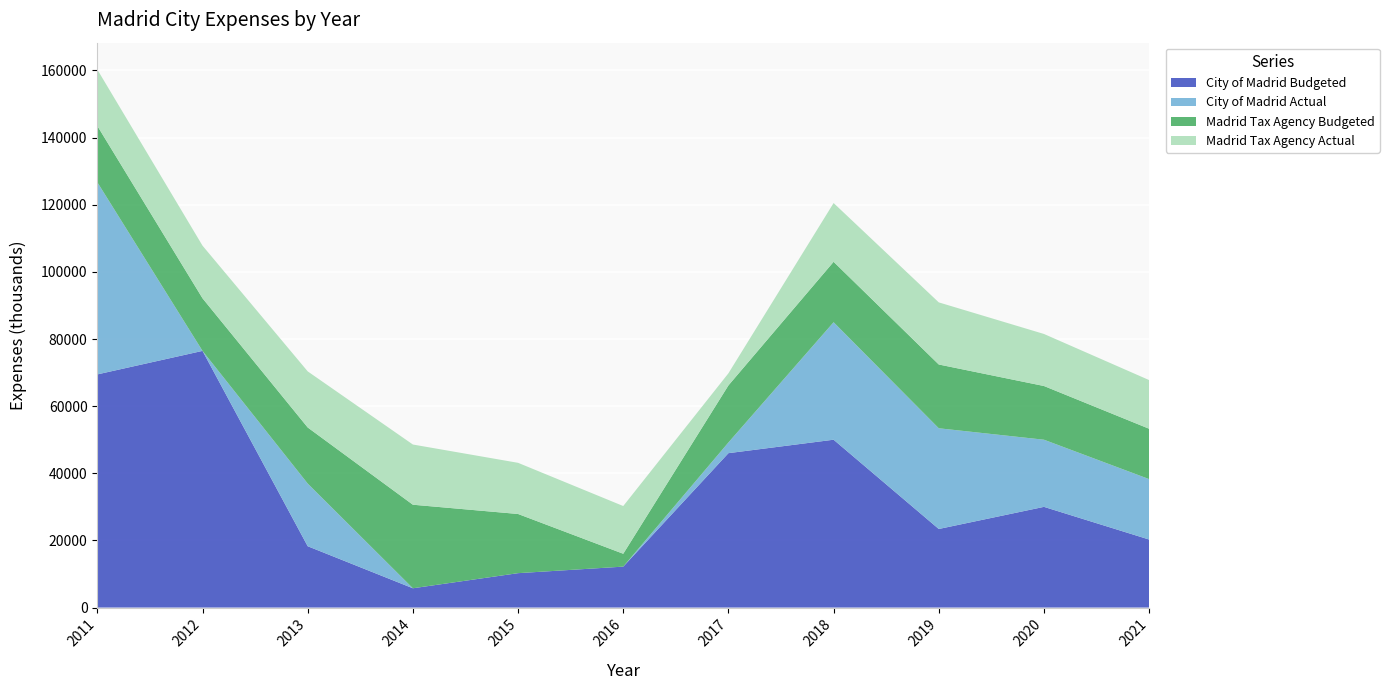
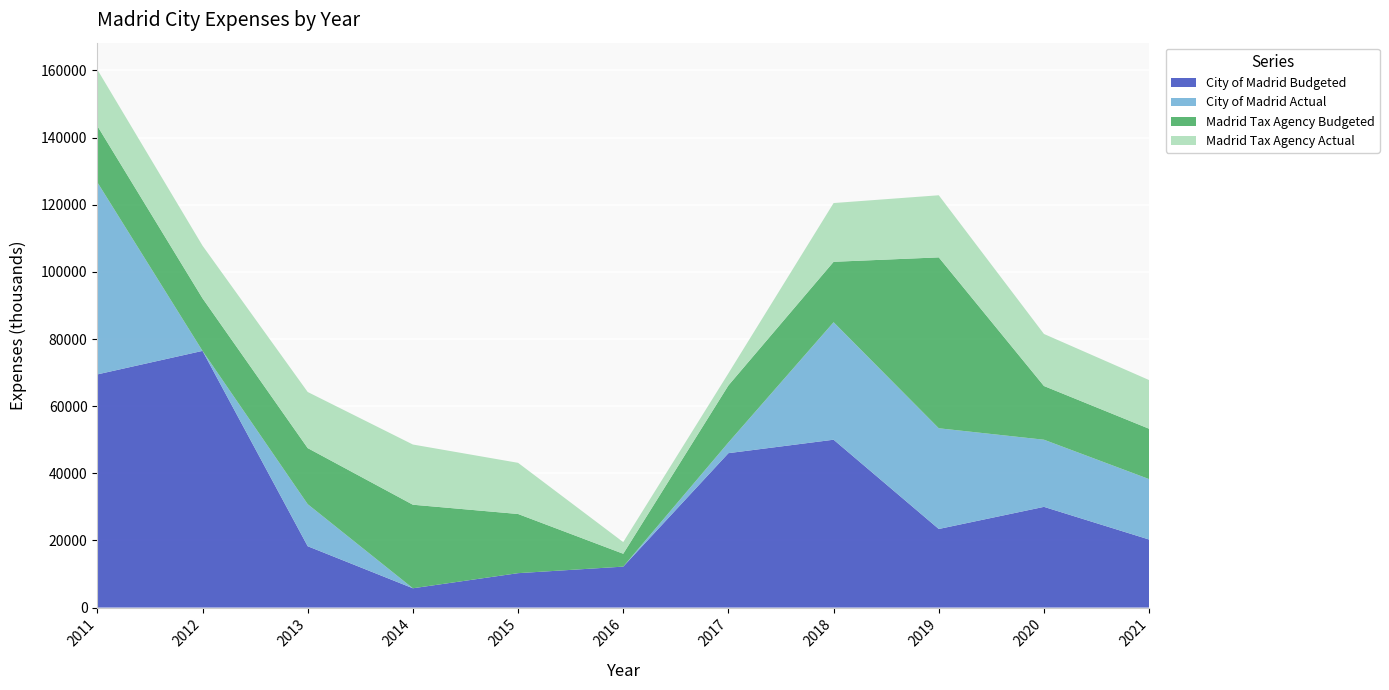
  {
    "City of Madrid Budgeted": {
      "2011": 69000,
      "2013": 18000,
      "2017": 46000,
      "2018": 50000,
      "2019": 23000,
      "2020": 30000,
      "2021": 20000
    },
    "City of Madrid Actual": {
      "2011": 57000,
-     "2013": 19000,
+     "2013": 13000,
      "2017": 3000,
      "2018": 35000,
      "2019": 30000,
      "2020": 20000,
      "2021": 18000
    },
    "Madrid Tax Agency Budgeted": {
      "2011": 17000,
      "2012": 16000,
      "2013": 17000,
      "2014": 25000,
      "2015": 18000,
      "2016": 4000,
      "2017": 17000,
      "2018": 18000,
-     "2019": 19000,
+     "2019": 51000,
      "2020": 16000,
      "2021": 15000
    },
    "Madrid Tax Agency Actual": {
      "2011": 17000,
      "2012": 16000,
      "2013": 17000,
      "2014": 18000,
      "2015": 15000,
-     "2016": 14000,
+     "2016": 3000,
      "2017": 4000,
      "2018": 18000,
      "2019": 19000,
      "2020": 16000,
      "2021": 15000
    }
  }
